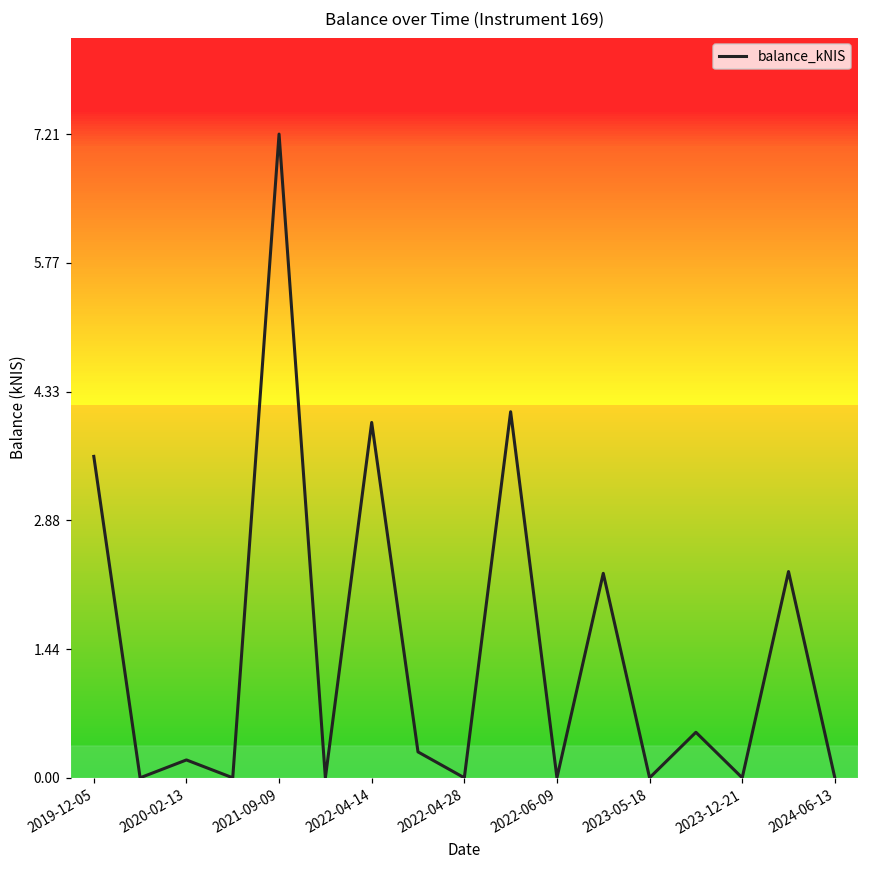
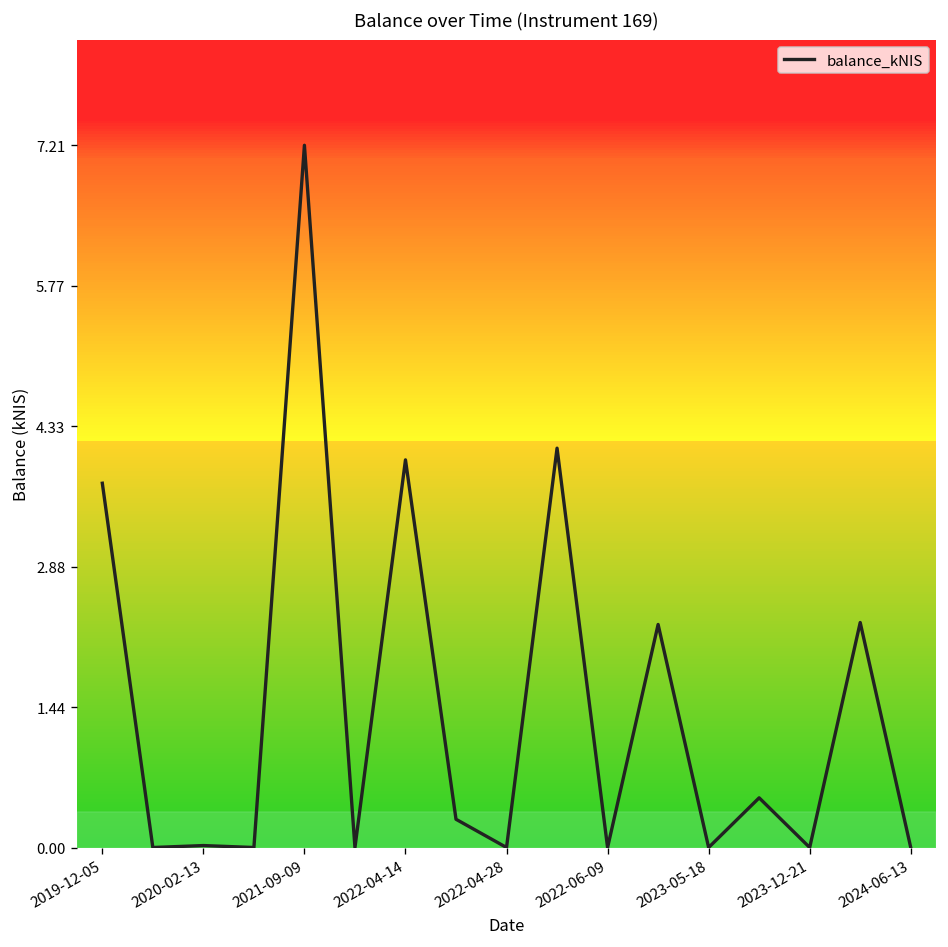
  {
-   "2019-12-05": 3.6,
-   "2020-02-13": 0.2,
+   "2019-12-05": 3.7,
+   "2020-02-13": 0.0,
    "2021-09-09": 7.2,
    "2022-04-14": 4.0,
    "2022-04-28": 0.0,
    "2022-06-09": 0.0,
    "2023-05-18": 0.0,
    "2023-12-21": 0.0,
    "2024-06-13": 0.0
  }
